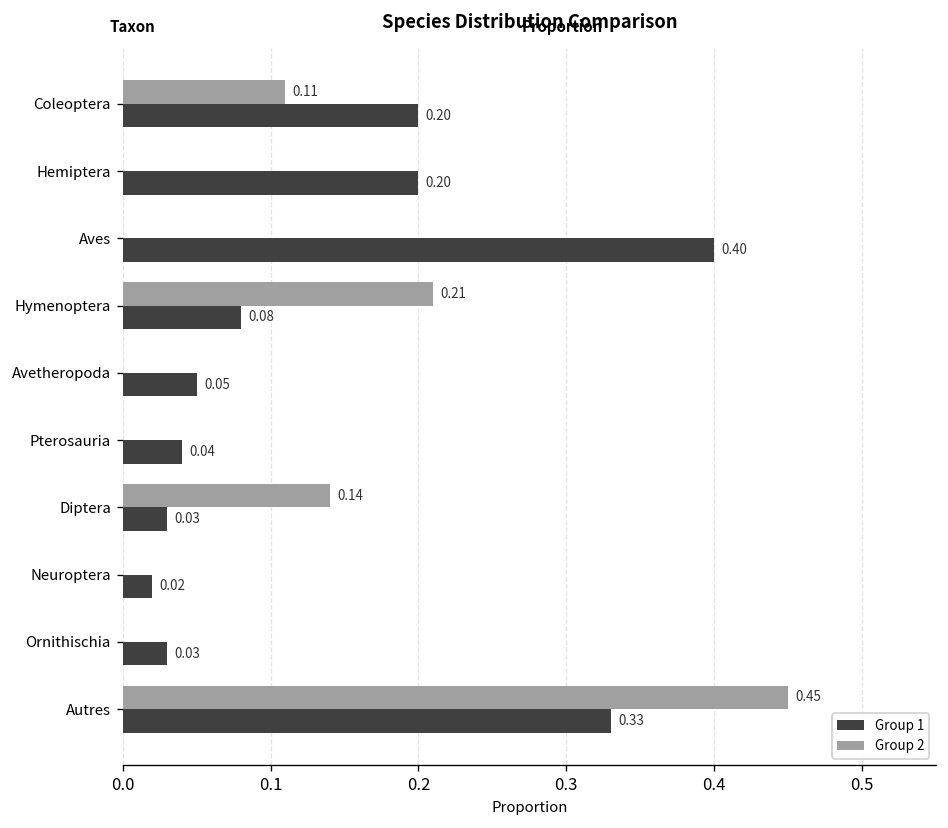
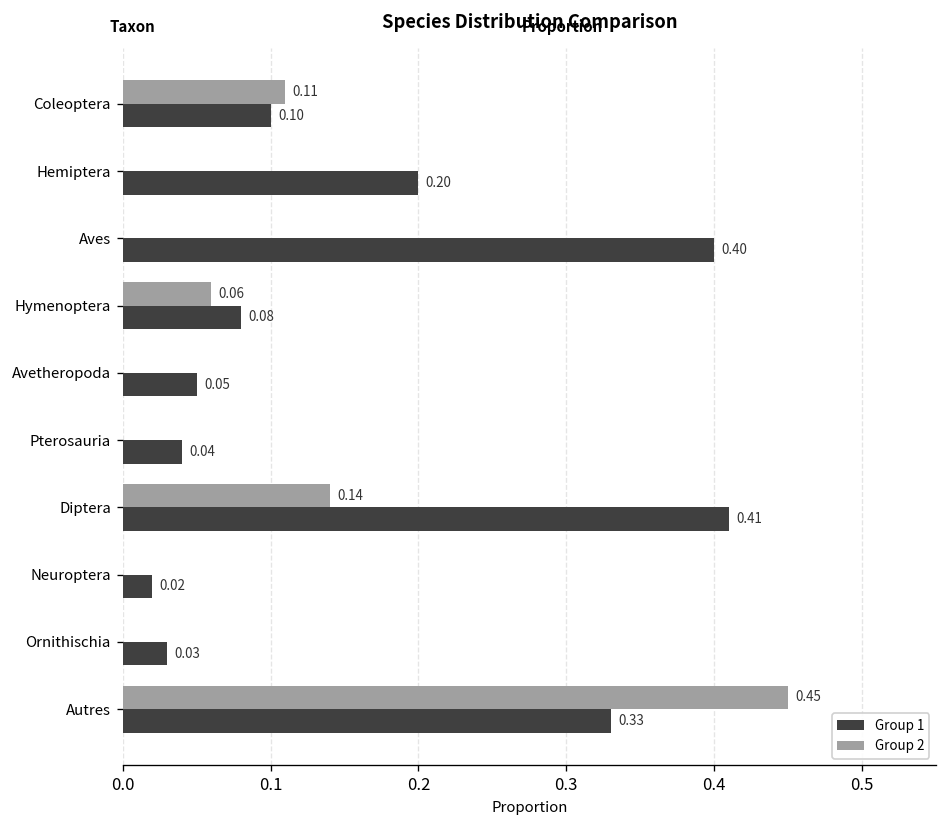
  {
    "Group 1": {
-     "Coleoptera": 0.20,
+     "Coleoptera": 0.10,
      "Hemiptera": 0.20,
      "Aves": 0.40,
      "Hymenoptera": 0.08,
      "Avetheropoda": 0.05,
      "Pterosauria": 0.04,
-     "Diptera": 0.03,
+     "Diptera": 0.41,
      "Neuroptera": 0.02,
      "Ornithischia": 0.03,
      "Autres": 0.33
    },
    "Group 2": {
      "Coleoptera": 0.11,
-     "Hymenoptera": 0.21,
+     "Hymenoptera": 0.06,
      "Diptera": 0.14,
      "Autres": 0.45
    }
  }
